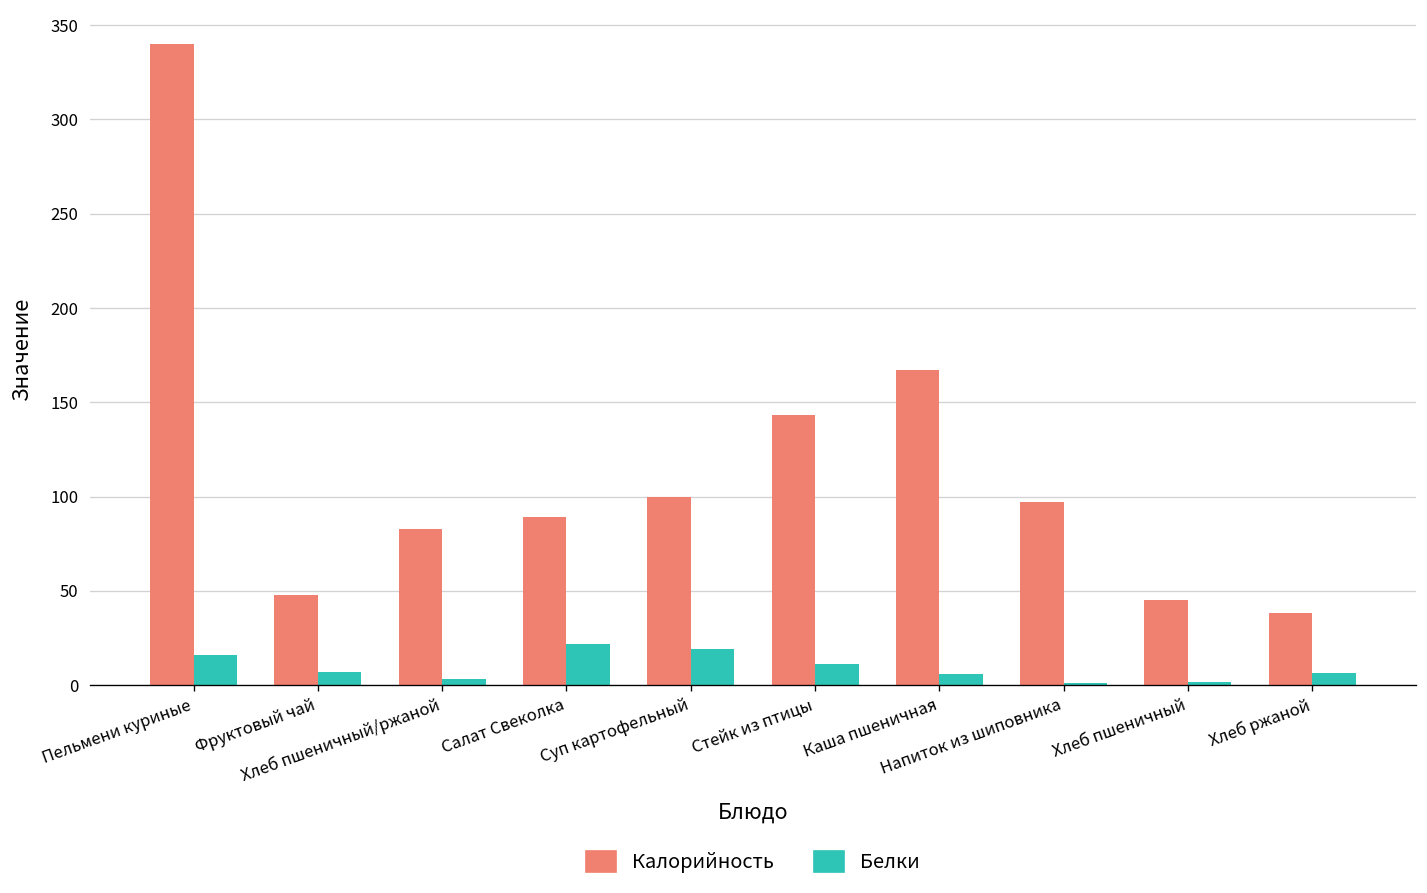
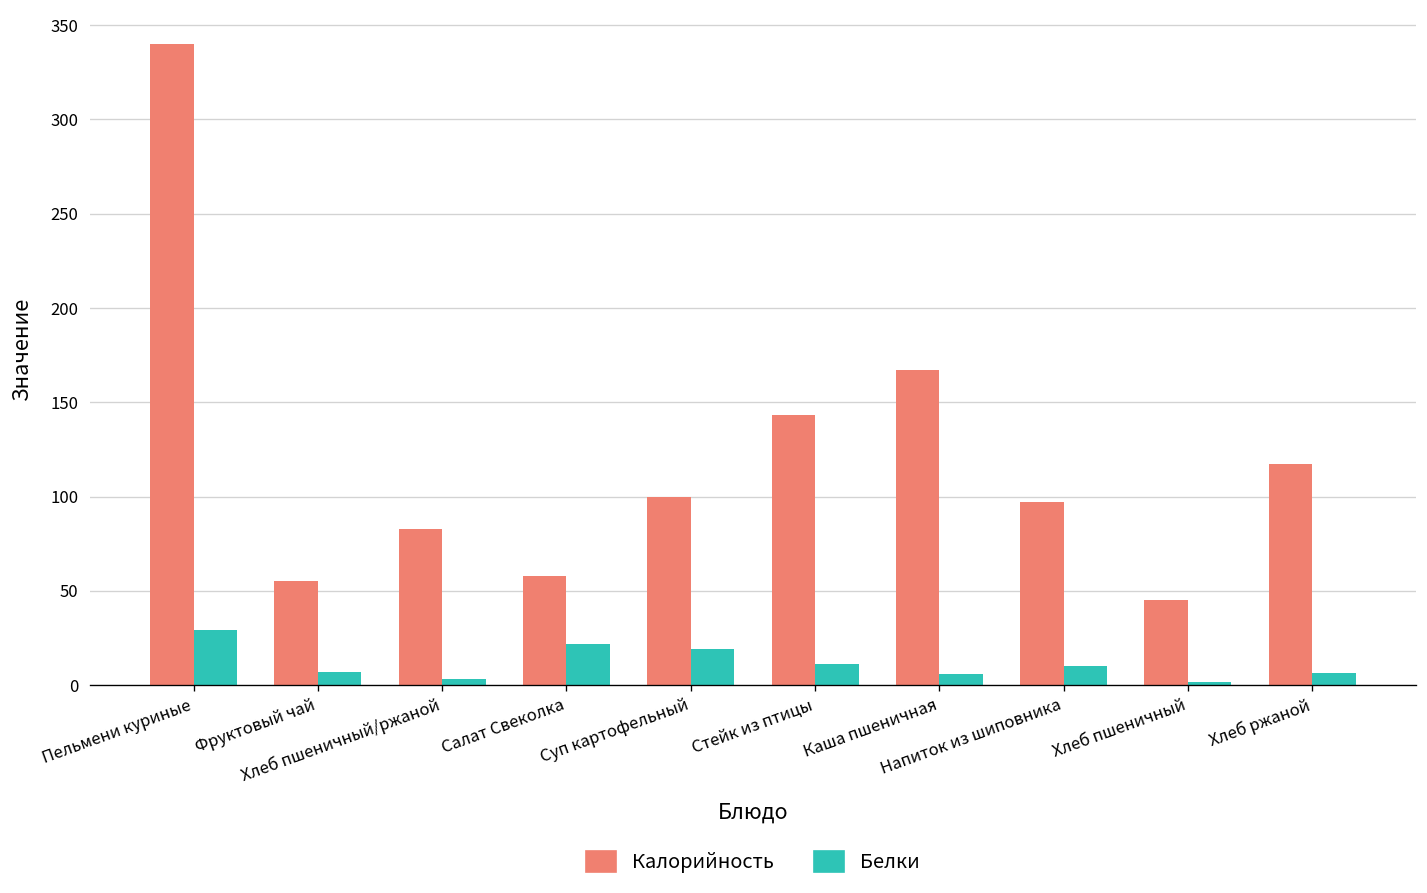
  {
    "Калорийность": {
      "Пельмени куриные": 340,
-     "Фруктовый чай": 48,
+     "Фруктовый чай": 55,
      "Хлеб пшеничный/ржаной": 83,
-     "Салат Свеколка": 89,
+     "Салат Свеколка": 58,
      "Суп картофельный": 100,
      "Стейк из птицы": 143,
      "Каша пшеничная": 167,
      "Напиток из шиповника": 97,
      "Хлеб пшеничный": 45,
-     "Хлеб ржаной": 38
+     "Хлеб ржаной": 117
    },
    "Белки": {
-     "Пельмени куриные": 16,
+     "Пельмени куриные": 29,
      "Фруктовый чай": 7,
      "Хлеб пшеничный/ржаной": 3,
      "Салат Свеколка": 22,
      "Суп картофельный": 19,
      "Стейк из птицы": 11,
      "Каша пшеничная": 6,
-     "Напиток из шиповника": 1,
+     "Напиток из шиповника": 10,
      "Хлеб ржаной": 6
    }
  }
